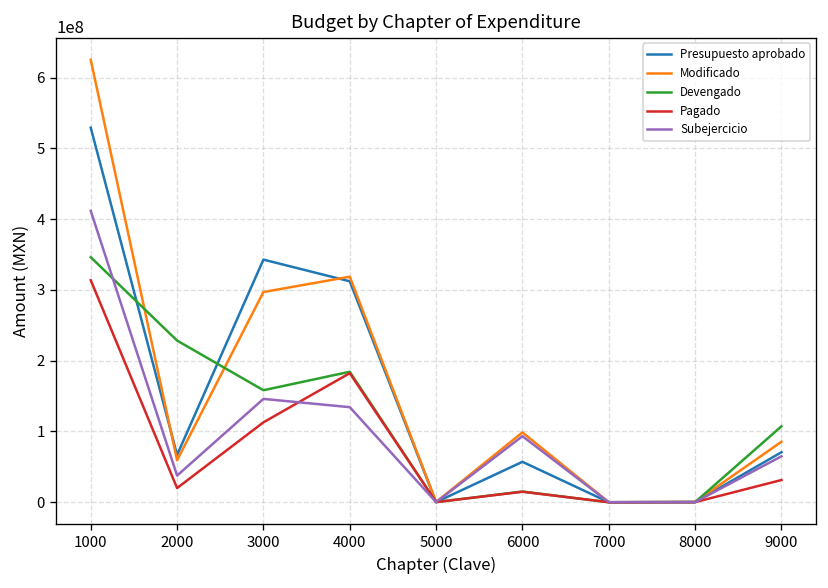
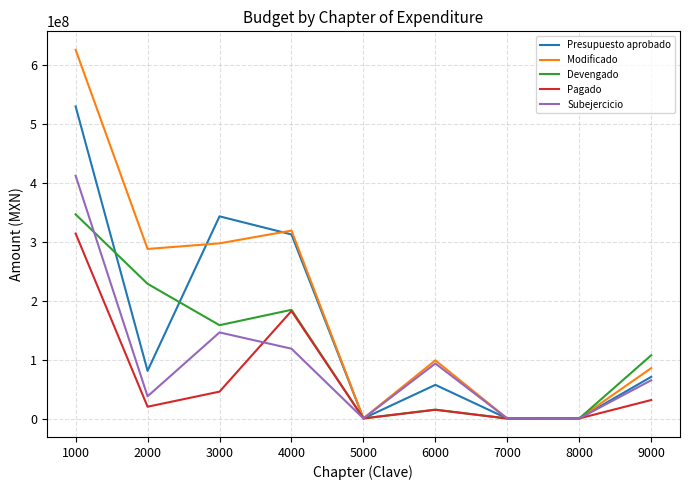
  {
    "Presupuesto aprobado": {
      "1000": 530000000,
-     "2000": 70000000,
+     "2000": 80000000,
      "3000": 340000000,
      "4000": 310000000,
      "6000": 60000000,
      "9000": 70000000
    },
    "Modificado": {
      "1000": 630000000,
-     "2000": 60000000,
+     "2000": 290000000,
      "3000": 300000000,
      "4000": 320000000,
      "6000": 100000000,
      "9000": 90000000
    },
    "Devengado": {
      "1000": 350000000,
      "2000": 230000000,
      "3000": 160000000,
      "9000": 110000000
    },
    "Pagado": {
      "1000": 310000000,
      "2000": 20000000,
-     "3000": 110000000,
+     "3000": 50000000,
      "9000": 30000000
    },
    "Subejercicio": {
      "1000": 410000000,
      "2000": 40000000,
      "3000": 150000000,
-     "4000": 130000000,
+     "4000": 120000000,
      "6000": 90000000,
      "9000": 60000000
    }
  }
